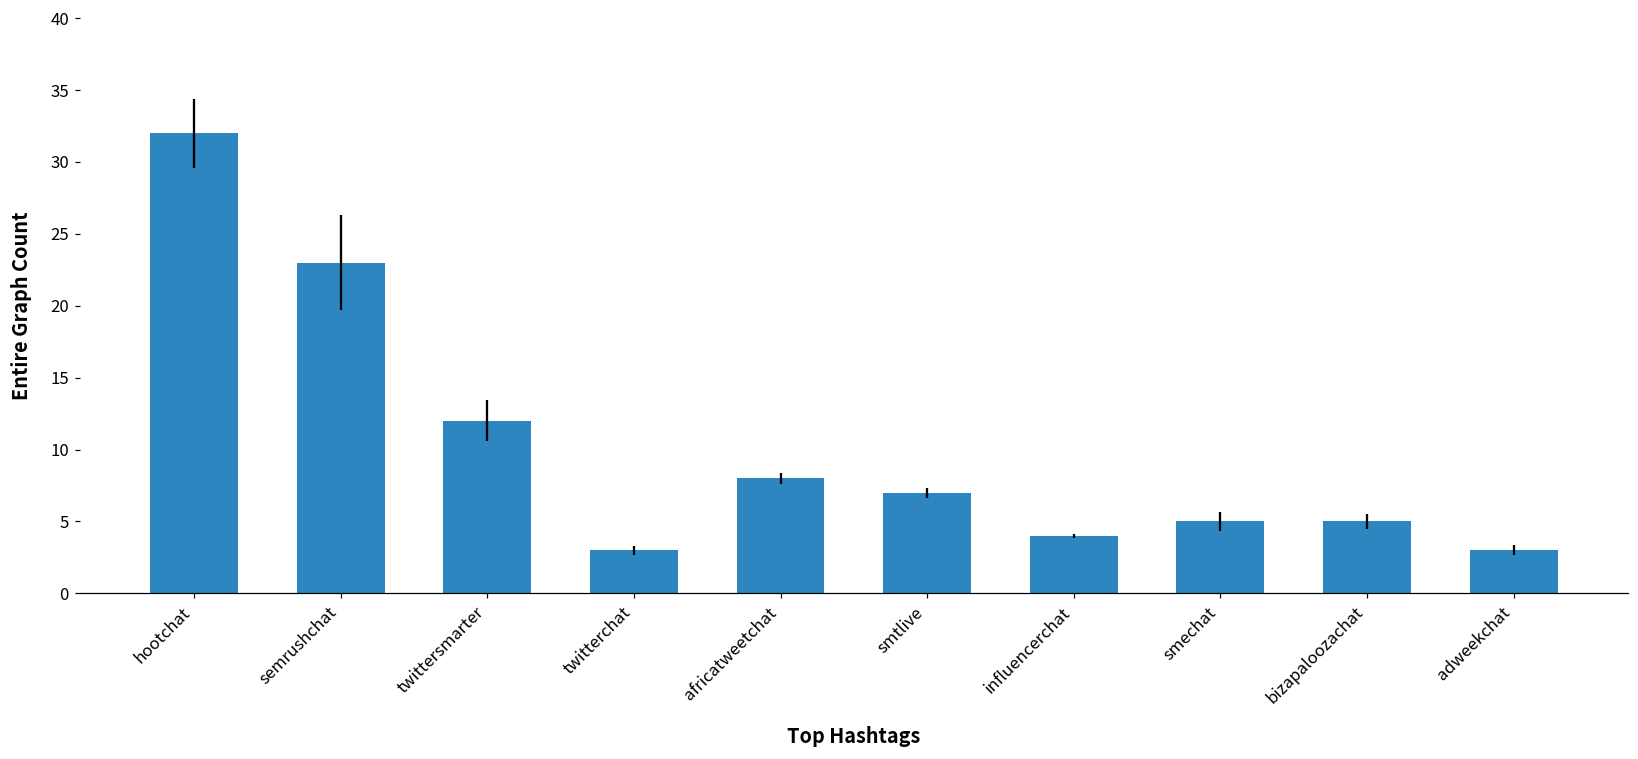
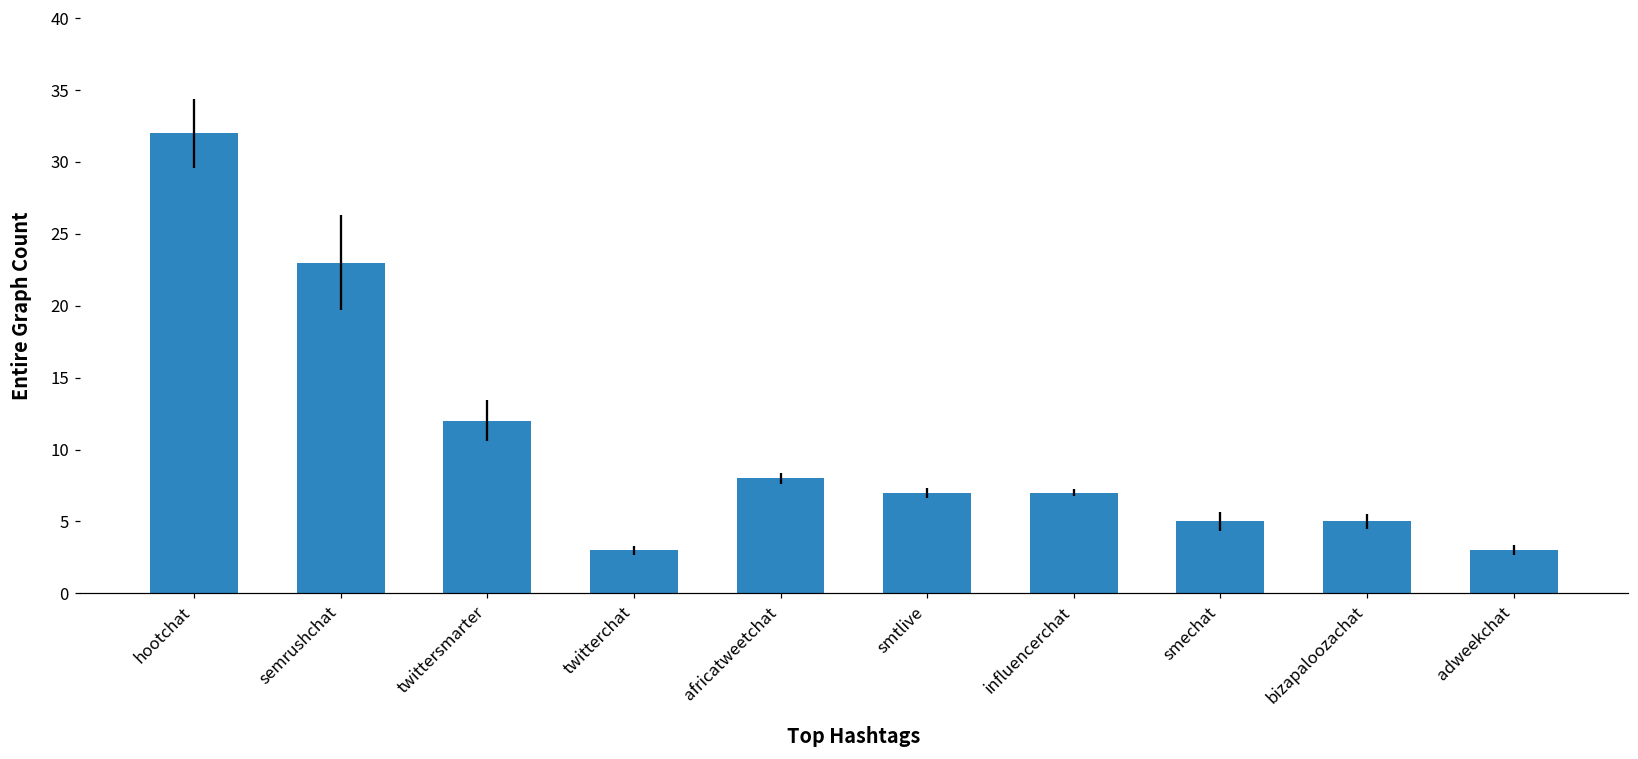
  {
    "hootchat": 32,
    "semrushchat": 23,
    "twittersmarter": 12,
    "twitterchat": 3,
    "africatweetchat": 8,
    "smtlive": 7,
-   "influencerchat": 4,
+   "influencerchat": 7,
    "smechat": 5,
    "bizapaloozachat": 5,
    "adweekchat": 3
  }
